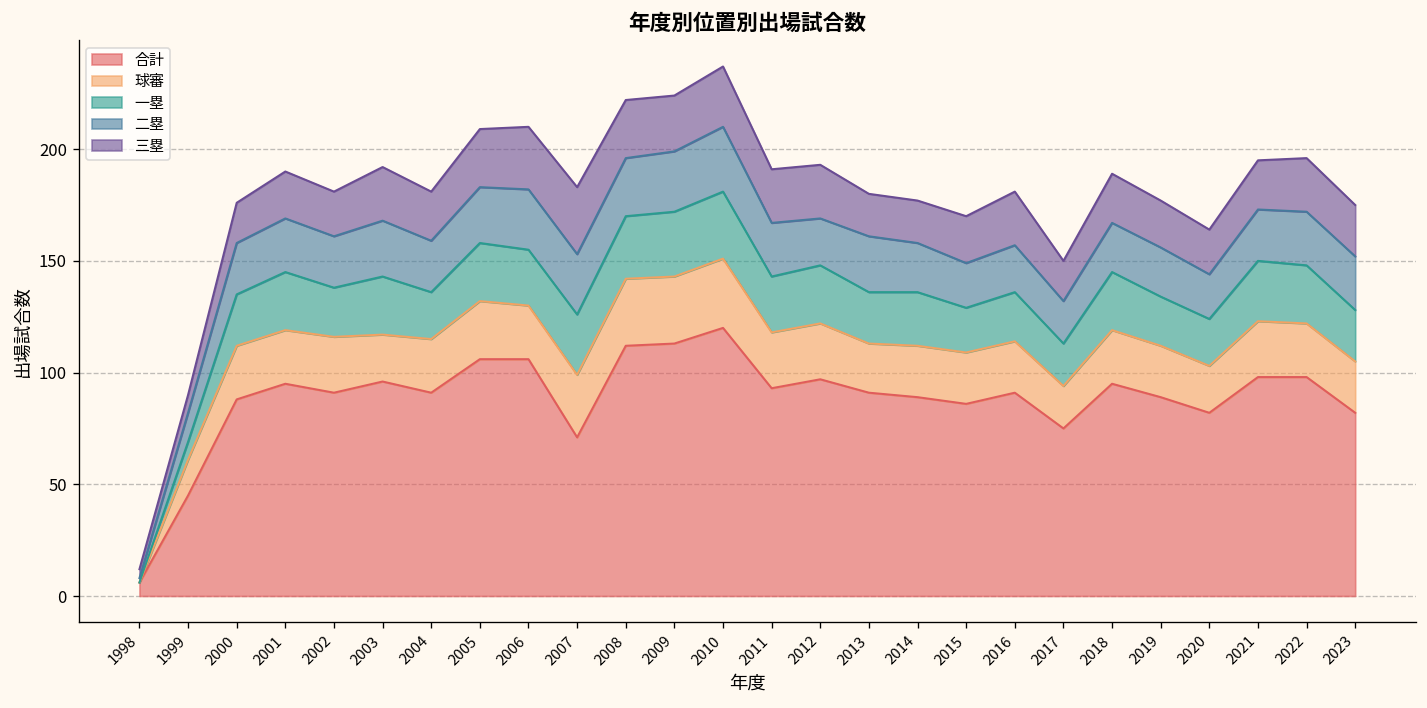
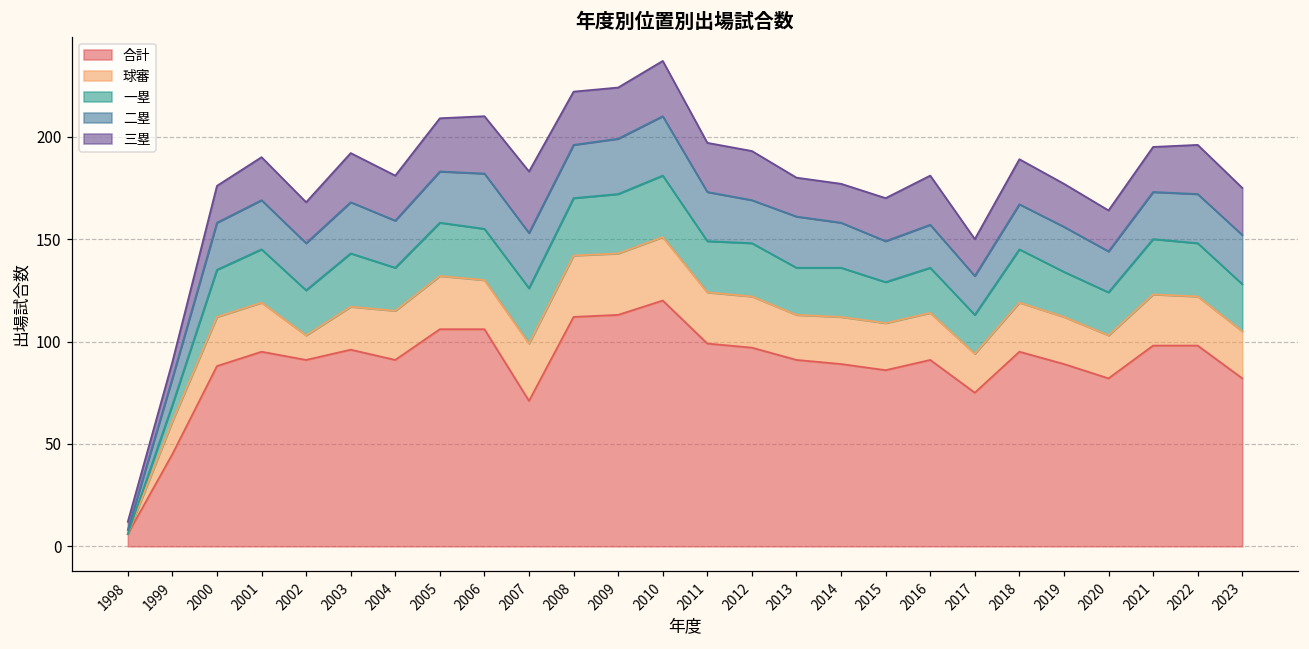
  {
    "合計": {
      "1999": 45,
      "2000": 88,
      "2001": 95,
      "2002": 91,
      "2003": 96,
      "2004": 91,
      "2005": 106,
      "2006": 106,
      "2007": 71,
      "2008": 112,
      "2009": 113,
      "2010": 120,
-     "2011": 93,
+     "2011": 99,
      "2012": 97,
      "2013": 91,
      "2014": 89,
      "2015": 86,
      "2016": 91,
      "2017": 75,
      "2018": 95,
      "2019": 89,
      "2020": 82,
      "2021": 98,
      "2022": 98,
      "2023": 82
    },
    "球審": {
      "1999": 16,
      "2000": 24,
      "2001": 24,
-     "2002": 25,
+     "2002": 12,
      "2003": 21,
      "2004": 24,
      "2005": 26,
      "2006": 24,
      "2007": 28,
      "2008": 30,
      "2009": 30,
      "2010": 31,
      "2011": 25,
      "2012": 25,
      "2013": 22,
      "2014": 23,
      "2015": 23,
      "2016": 23,
      "2017": 19,
      "2018": 24,
      "2019": 23,
      "2020": 21,
      "2021": 25,
      "2022": 24,
      "2023": 23
    }
  }
